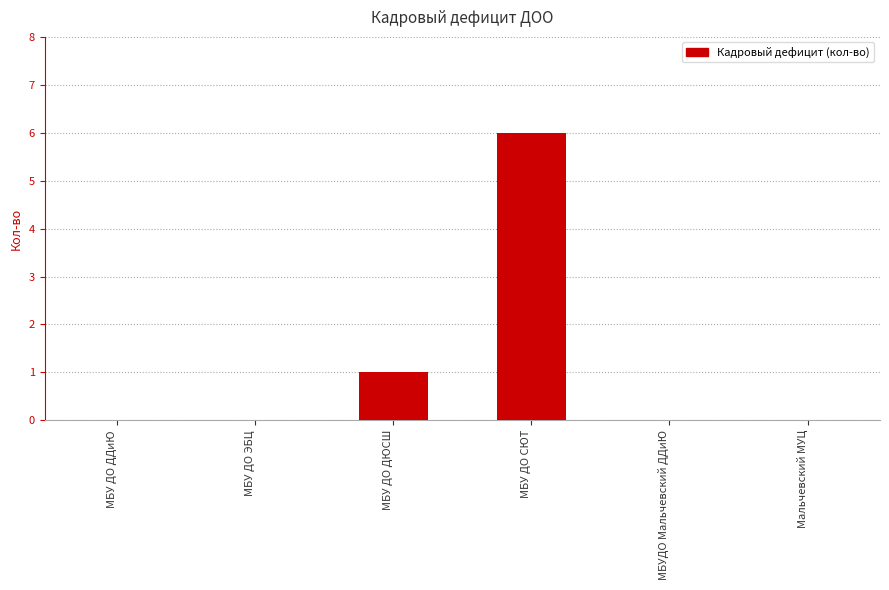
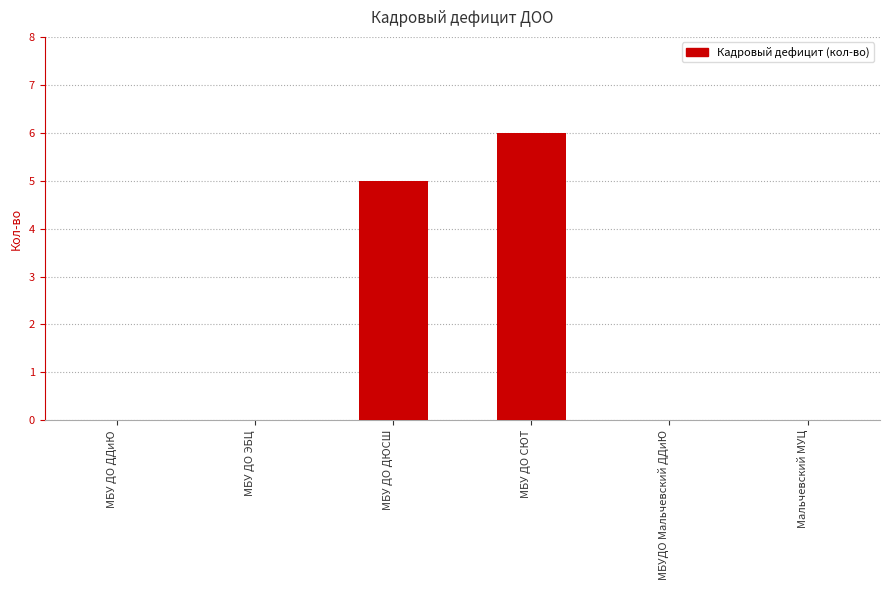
  {
    "МБУ ДО ДДиЮ": 0,
    "МБУ ДО ЭБЦ": 0,
-   "МБУ ДО ДЮСШ": 1,
+   "МБУ ДО ДЮСШ": 5,
    "МБУ ДО СЮТ": 6,
    "МБУДО Мальчевский ДДиЮ": 0,
    "Мальчевский МУЦ": 0
  }
